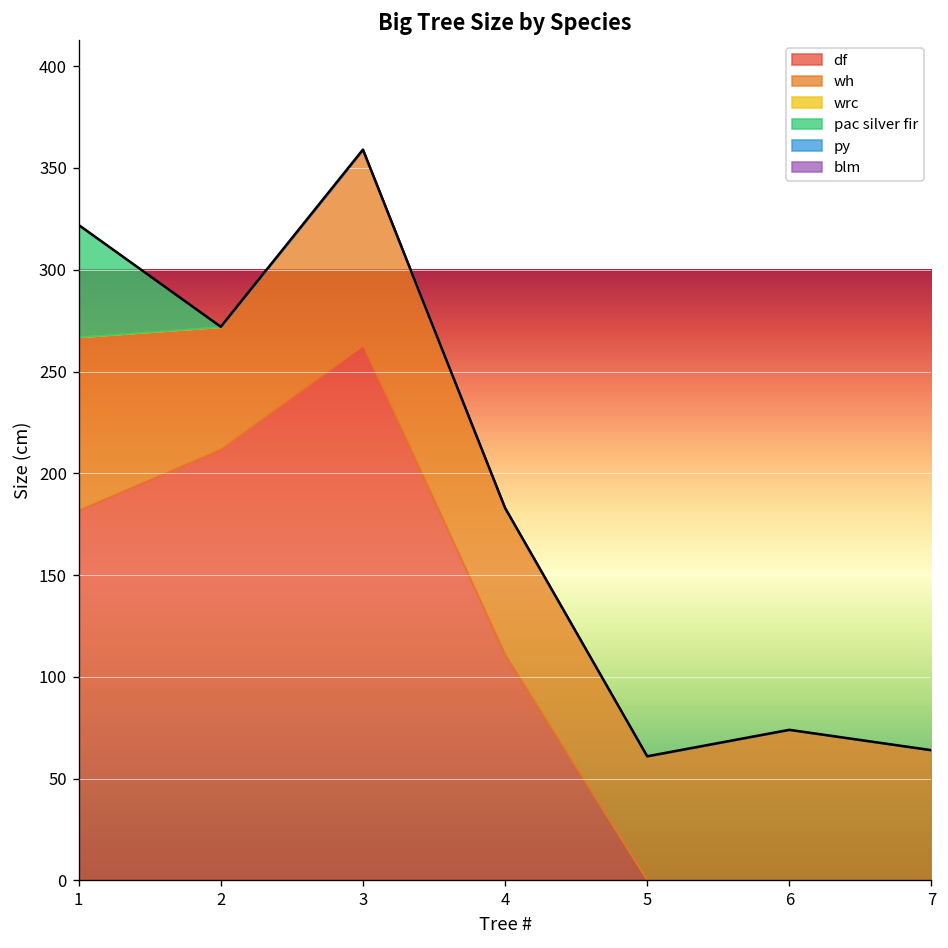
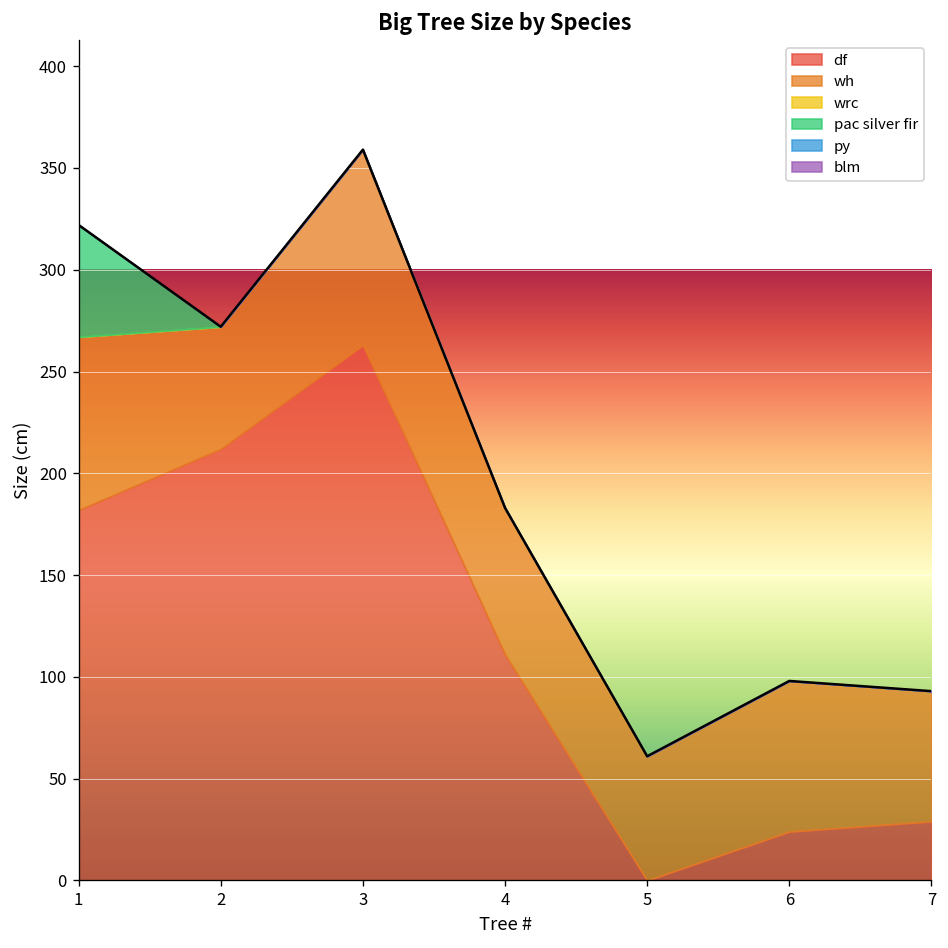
  {
    "df": {
      "1": 182,
      "2": 212,
      "3": 263,
      "4": 111,
      "5": 0,
-     "6": 0,
-     "7": 0
+     "6": 24,
+     "7": 29
    }
  }
